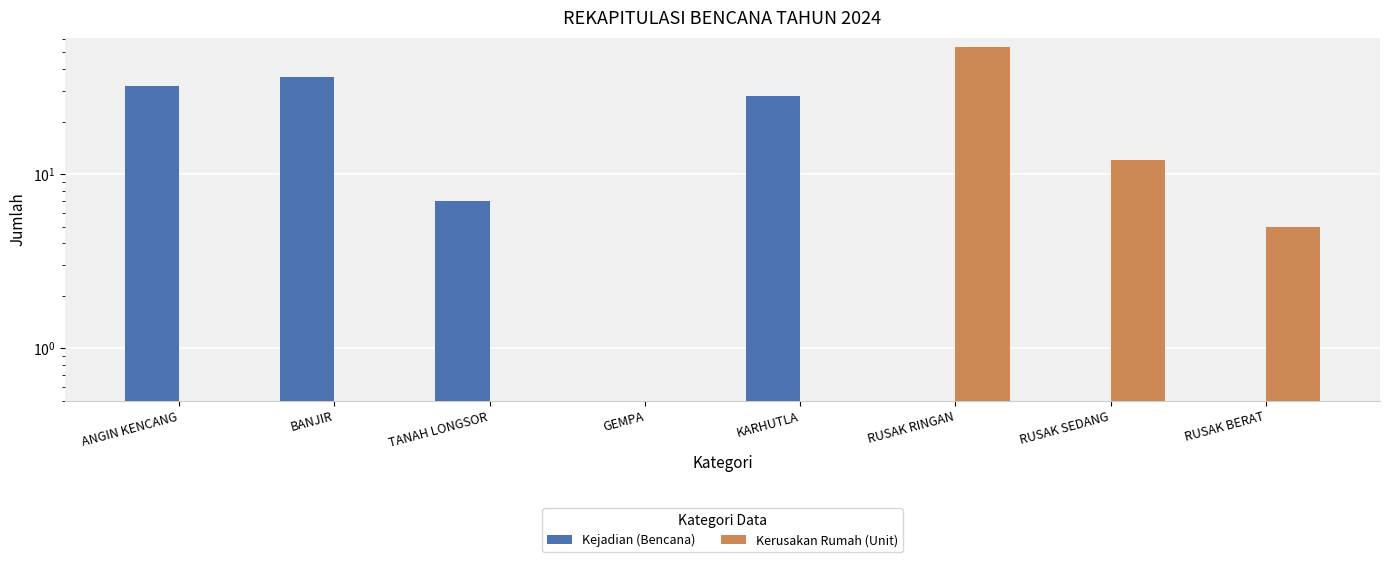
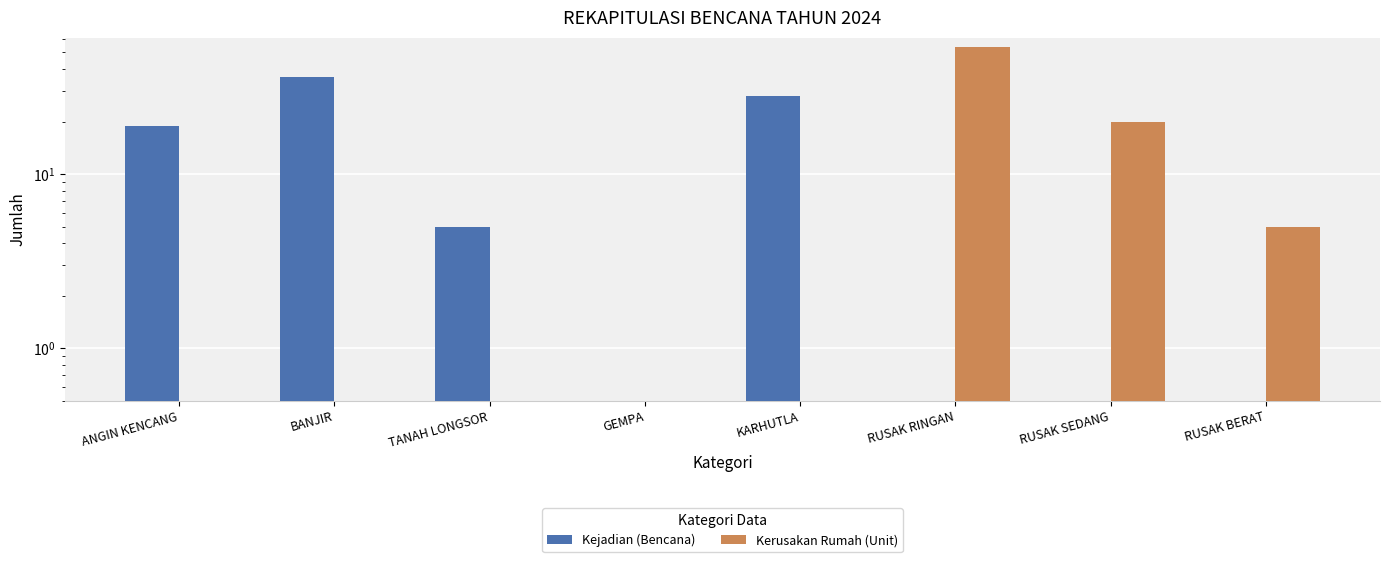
  {
    "Kejadian (Bencana)": {
-     "ANGIN KENCANG": 32,
+     "ANGIN KENCANG": 19,
      "BANJIR": 36,
-     "TANAH LONGSOR": 7,
+     "TANAH LONGSOR": 5,
      "KARHUTLA": 28
    },
    "Kerusakan Rumah (Unit)": {
      "RUSAK RINGAN": 54,
-     "RUSAK SEDANG": 12,
+     "RUSAK SEDANG": 20,
      "RUSAK BERAT": 5
    }
  }
